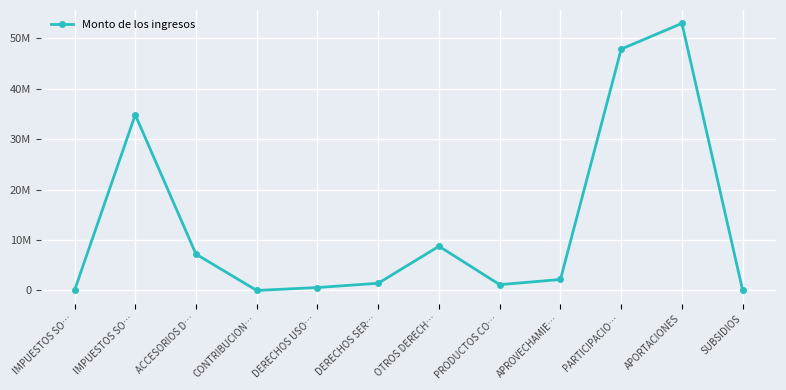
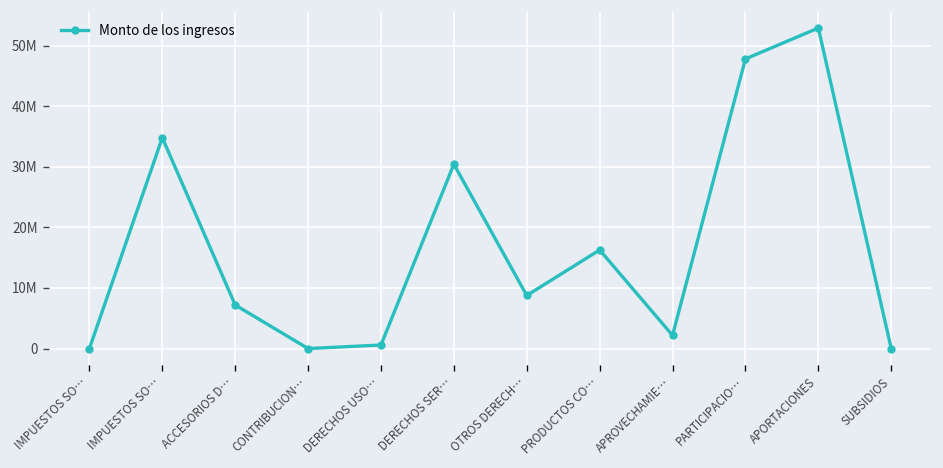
  {
    "ACCESORIOS D…": 7000000,
    "CONTRIBUCION…": 0,
    "DERECHOS USO…": 1000000,
-   "DERECHOS SER…": 1000000,
+   "DERECHOS SER…": 30000000,
    "OTROS DERECH…": 9000000,
-   "PRODUCTOS CO…": 1000000,
+   "PRODUCTOS CO…": 16000000,
    "APROVECHAMIE…": 2000000,
    "PARTICIPACIO…": 48000000,
    "APORTACIONES": 53000000,
    "SUBSIDIOS": 0
  }
